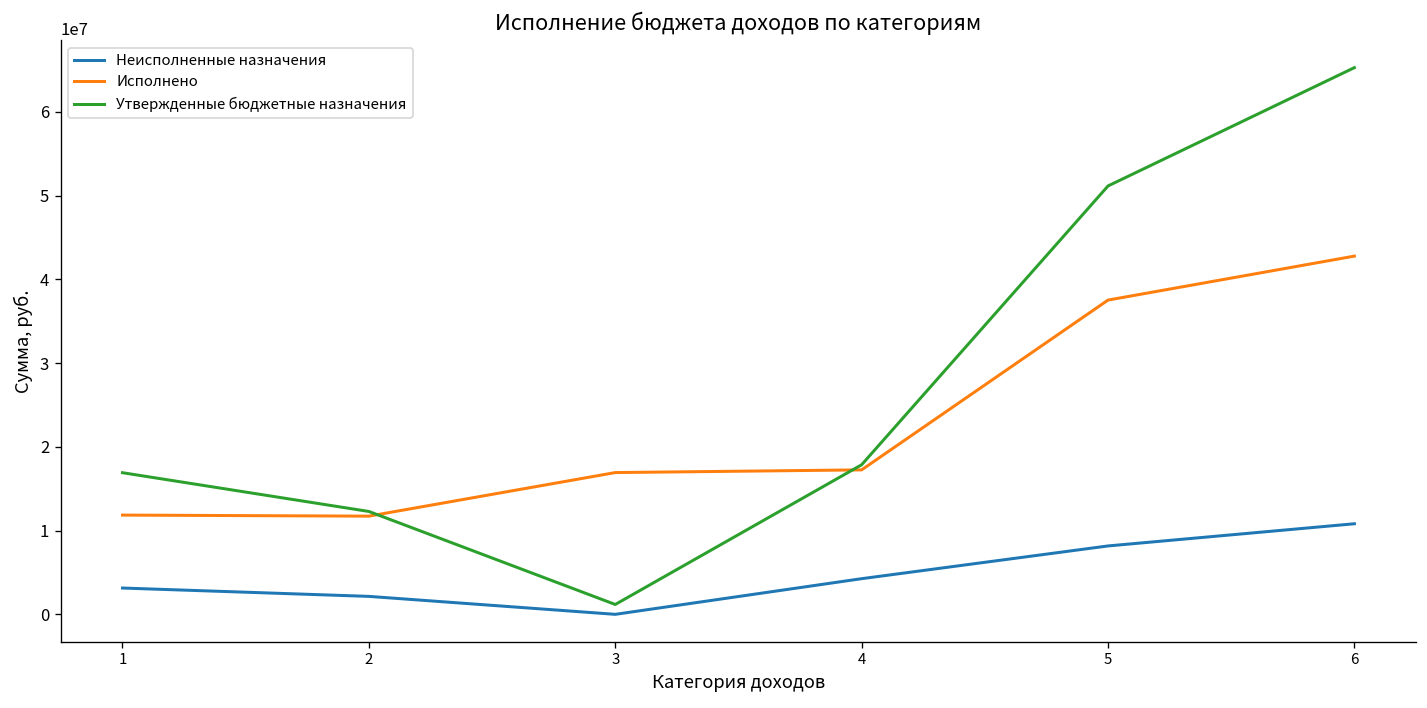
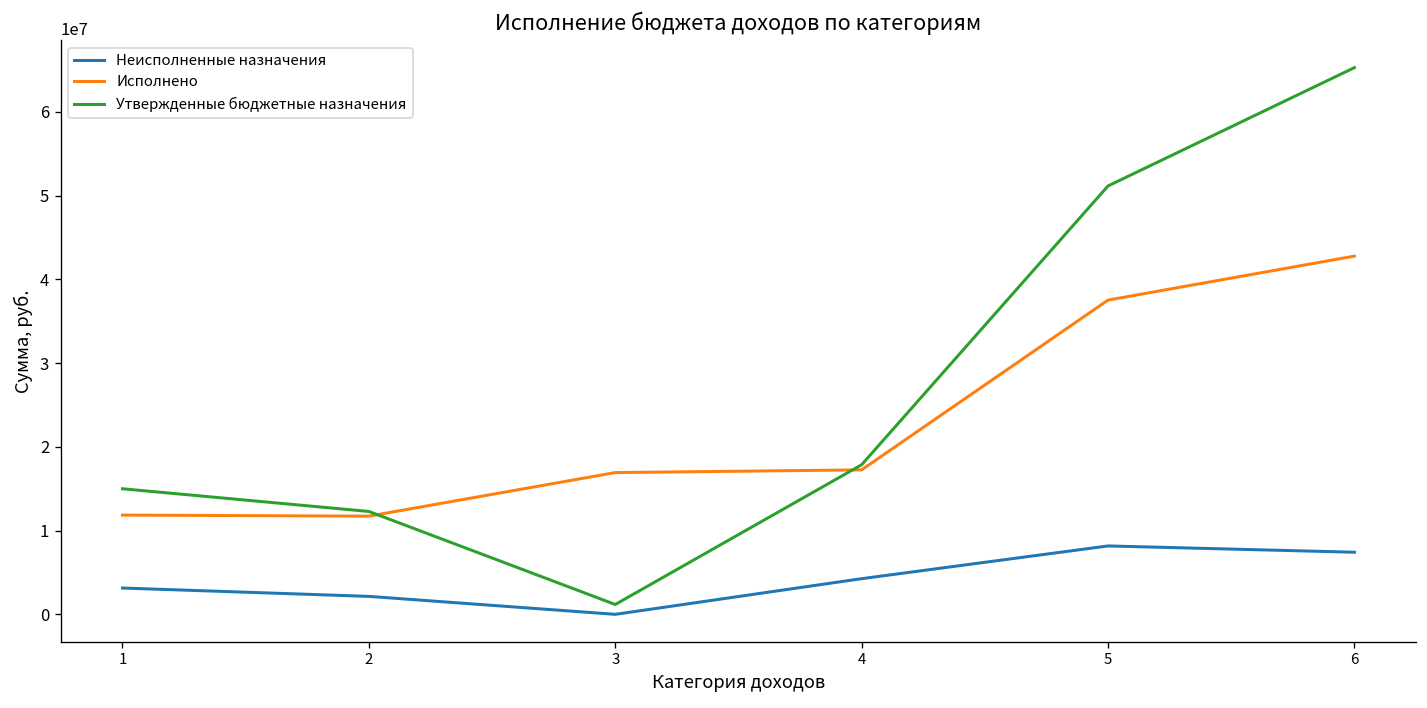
  {
    "Неисполненные назначения": {
      "1": 3000000,
      "2": 2000000,
      "3": 0,
      "4": 4000000,
      "5": 8000000,
-     "6": 11000000
+     "6": 7000000
    },
    "Исполнено": {
      "1": 12000000,
      "2": 12000000,
      "3": 17000000,
      "4": 17000000,
      "5": 38000000,
      "6": 43000000
    },
    "Утвержденные бюджетные назначения": {
-     "1": 17000000,
+     "1": 15000000,
      "2": 12000000,
      "3": 1000000,
      "4": 18000000,
      "5": 51000000,
      "6": 65000000
    }
  }
